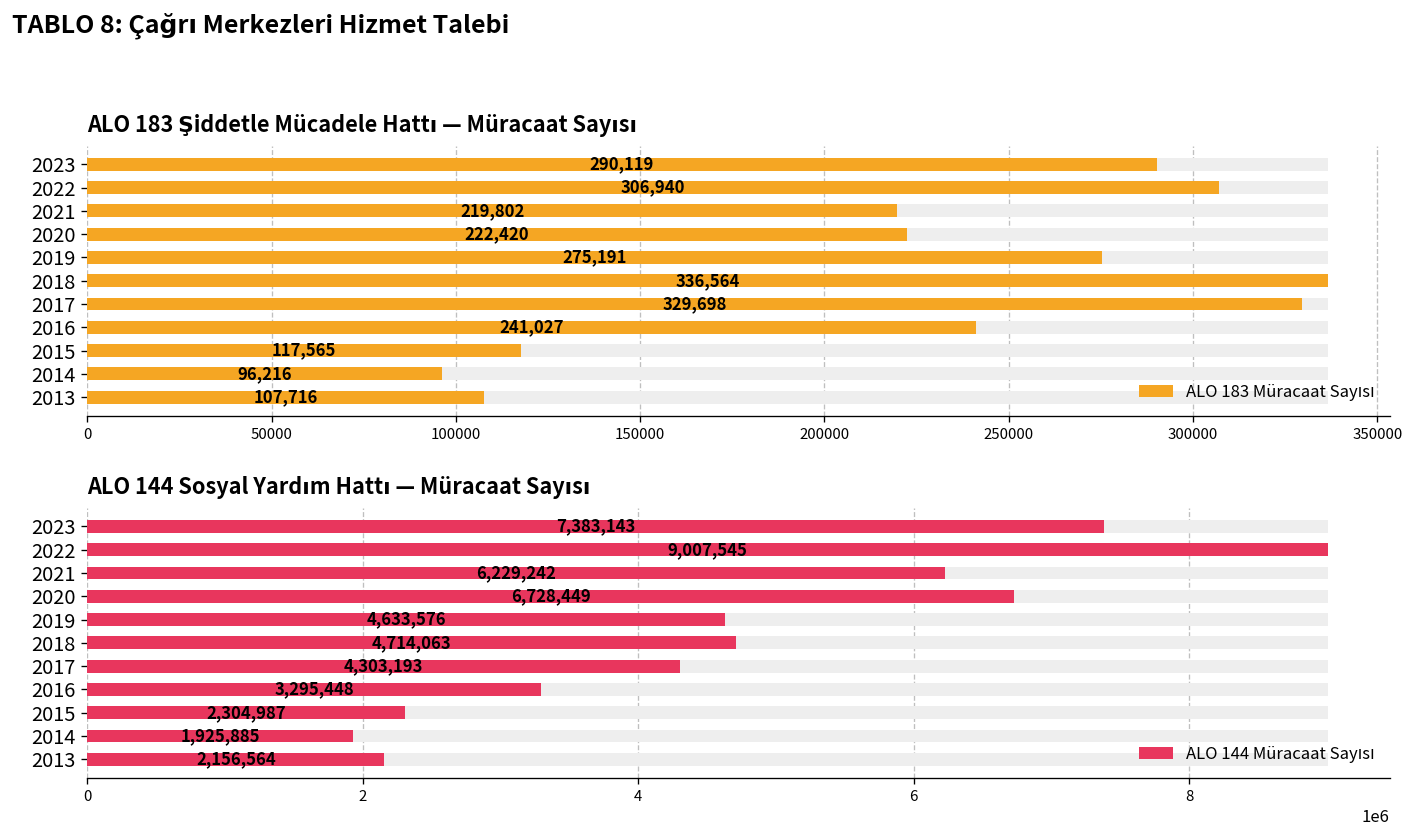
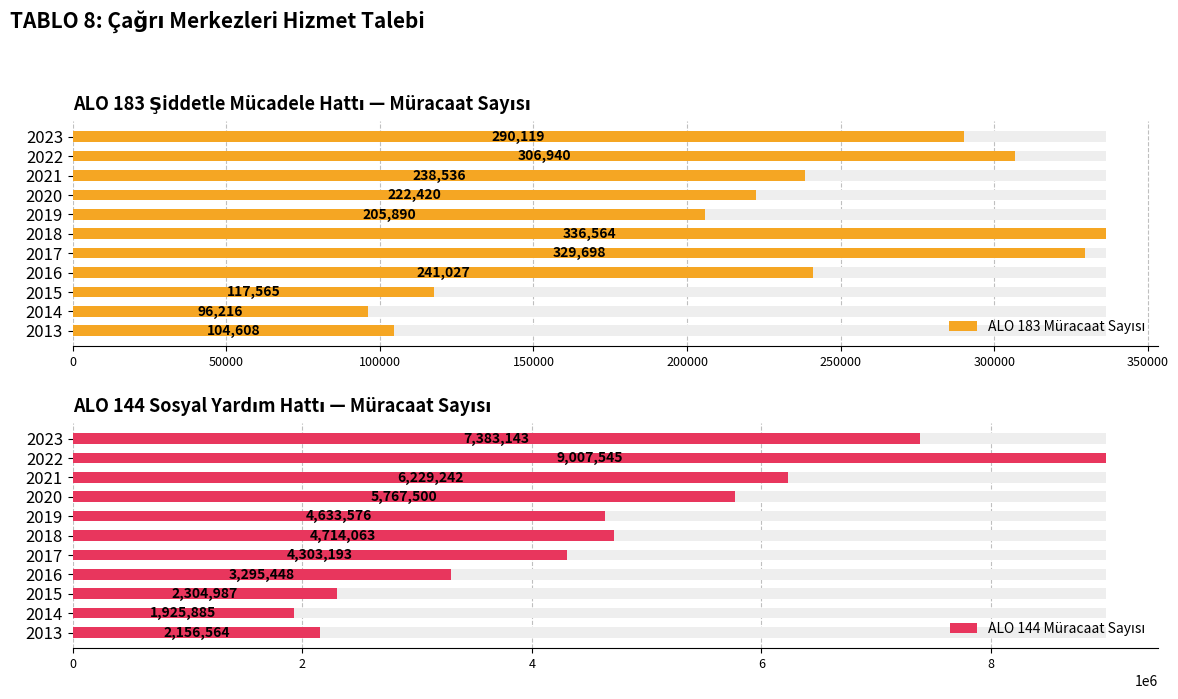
  {
    "ALO 183 Şiddetle Mücadele Hattı — Müracaat Sayısı": {
      "ALO 183 Müracaat Sayısı": {
-       "2021": "219,802",
-       "2019": "275,191",
+       "2021": "238,536",
+       "2019": "205,890",
        "2018": "336,564",
-       "2013": "107,716"
+       "2013": "104,608"
      }
    },
    "ALO 144 Sosyal Yardım Hattı — Müracaat Sayısı": {
      "ALO 144 Müracaat Sayısı": {
        "2022": "9,007,545",
-       "2020": "6,728,449"
+       "2020": "5,767,500"
      }
    }
  }
